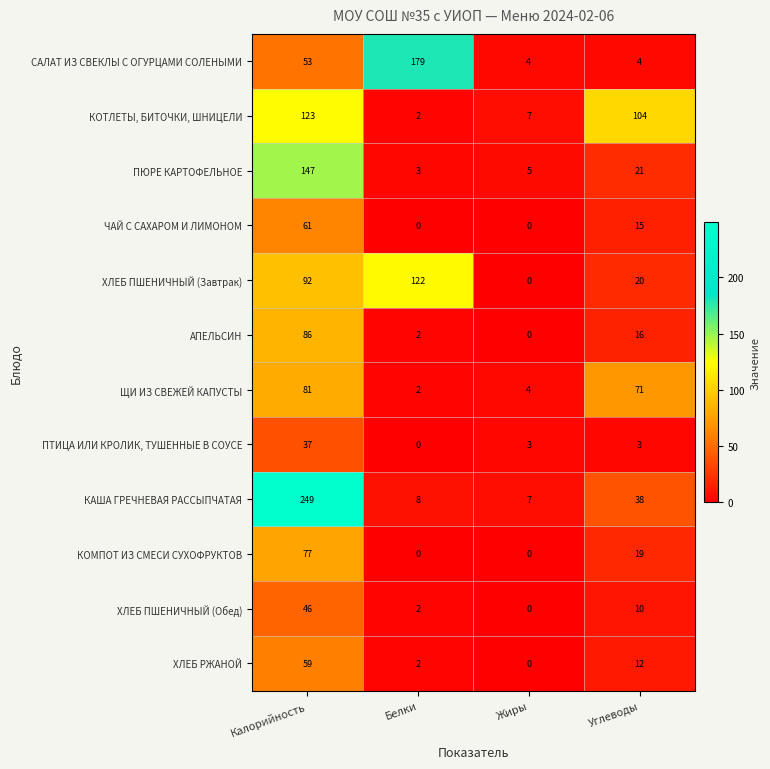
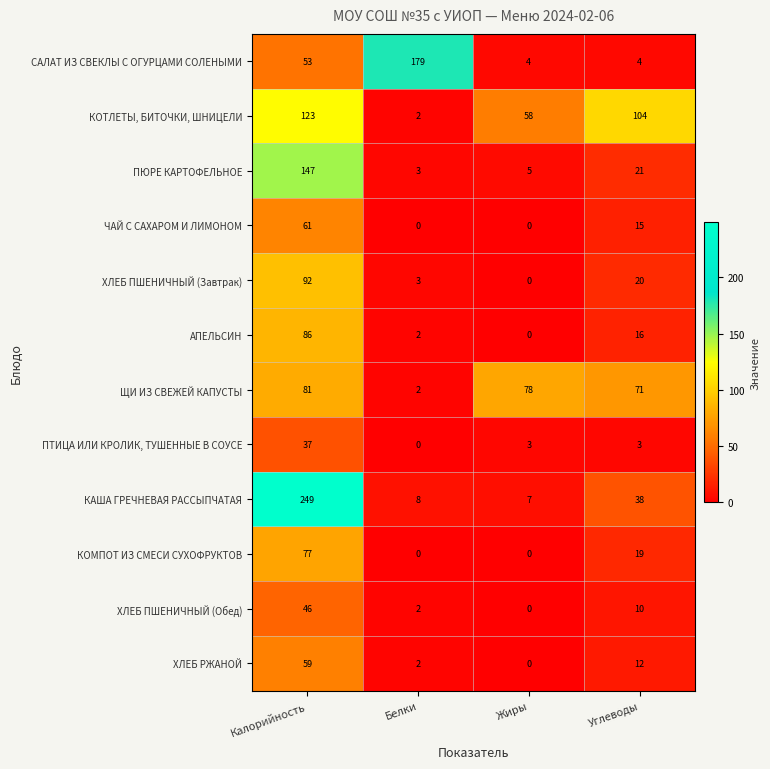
  {
    "САЛАТ ИЗ СВЕКЛЫ С ОГУРЦАМИ СОЛЕНЫМИ": {
      "Калорийность": 53,
      "Белки": 179,
      "Жиры": 4,
      "Углеводы": 4
    },
    "КОТЛЕТЫ, БИТОЧКИ, ШНИЦЕЛИ": {
      "Калорийность": 123,
      "Белки": 2,
-     "Жиры": 7,
+     "Жиры": 58,
      "Углеводы": 104
    },
    "ПЮРЕ КАРТОФЕЛЬНОЕ": {
      "Калорийность": 147,
      "Белки": 3,
      "Жиры": 5,
      "Углеводы": 21
    },
    "ЧАЙ С САХАРОМ И ЛИМОНОМ": {
      "Калорийность": 61,
      "Белки": 0,
      "Жиры": 0,
      "Углеводы": 15
    },
    "ХЛЕБ ПШЕНИЧНЫЙ (Завтрак)": {
      "Калорийность": 92,
-     "Белки": 122,
+     "Белки": 3,
      "Жиры": 0,
      "Углеводы": 20
    },
    "АПЕЛЬСИН": {
      "Калорийность": 86,
      "Белки": 2,
      "Жиры": 0,
      "Углеводы": 16
    },
    "ЩИ ИЗ СВЕЖЕЙ КАПУСТЫ": {
      "Калорийность": 81,
      "Белки": 2,
-     "Жиры": 4,
+     "Жиры": 78,
      "Углеводы": 71
    },
    "ПТИЦА ИЛИ КРОЛИК, ТУШЕННЫЕ В СОУСЕ": {
      "Калорийность": 37,
      "Белки": 0,
      "Жиры": 3,
      "Углеводы": 3
    },
    "КАША ГРЕЧНЕВАЯ РАССЫПЧАТАЯ": {
      "Калорийность": 249,
      "Белки": 8,
      "Жиры": 7,
      "Углеводы": 38
    },
    "КОМПОТ ИЗ СМЕСИ СУХОФРУКТОВ": {
      "Калорийность": 77,
      "Белки": 0,
      "Жиры": 0,
      "Углеводы": 19
    },
    "ХЛЕБ ПШЕНИЧНЫЙ (Обед)": {
      "Калорийность": 46,
      "Белки": 2,
      "Жиры": 0,
      "Углеводы": 10
    },
    "ХЛЕБ РЖАНОЙ": {
      "Калорийность": 59,
      "Белки": 2,
      "Жиры": 0,
      "Углеводы": 12
    }
  }
